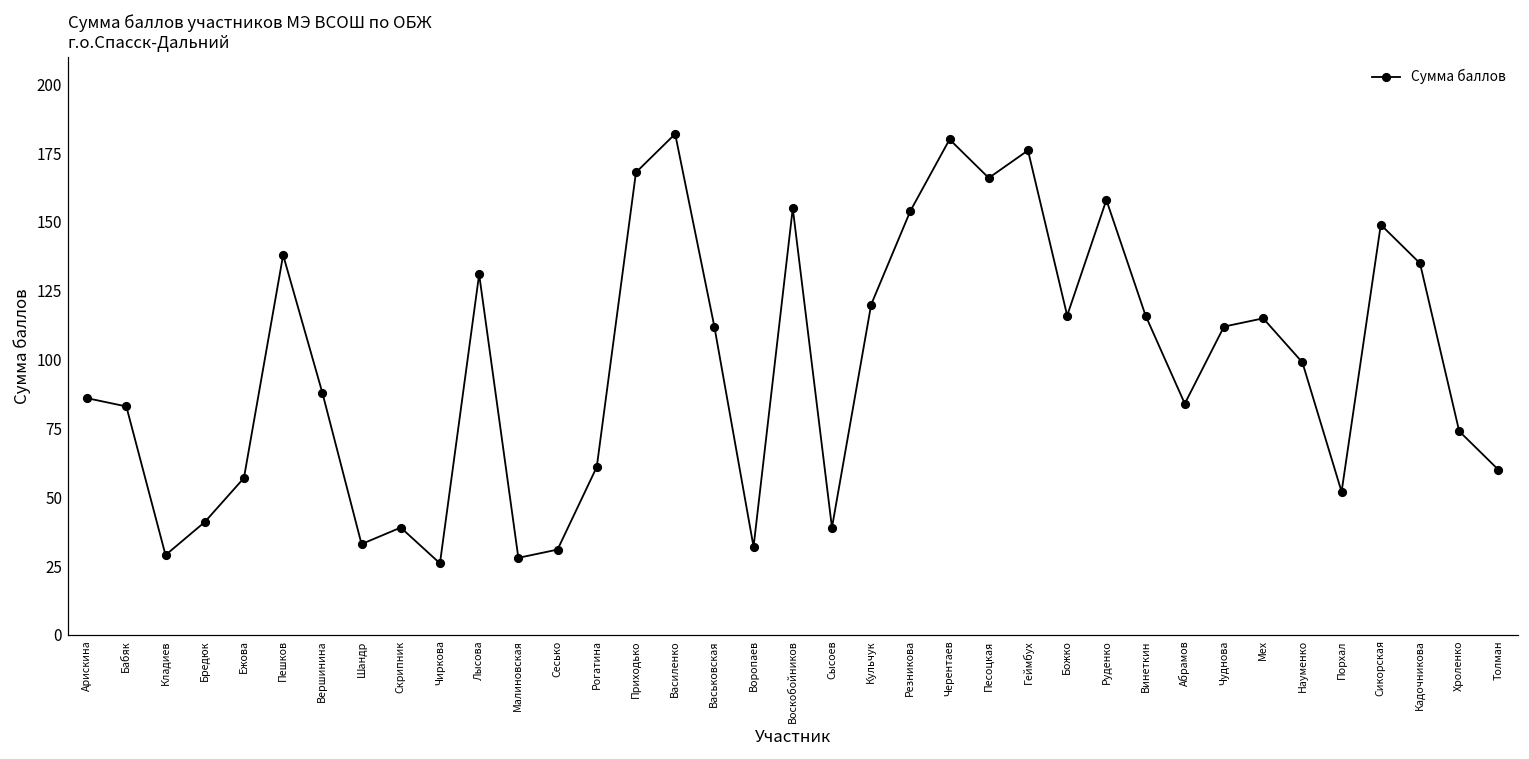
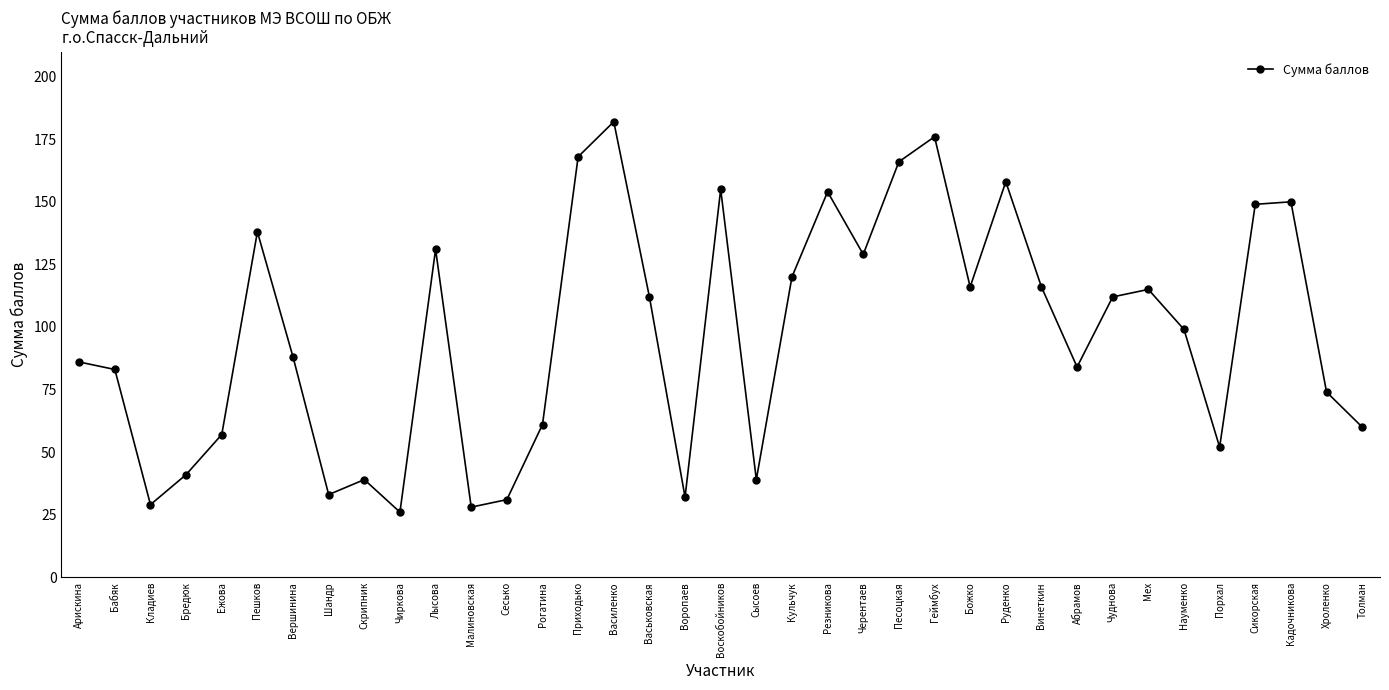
  {
    "Арискина": 86,
    "Бабяк": 83,
    "Кладиев": 29,
    "Бредюк": 41,
    "Ежова": 57,
    "Пешков": 138,
    "Вершинина": 88,
    "Шандр": 33,
    "Скрипник": 39,
    "Чиркова": 26,
    "Лысова": 131,
    "Малиновская": 28,
    "Сесько": 31,
    "Рогатина": 61,
    "Приходько": 168,
    "Василенко": 182,
    "Васьковская": 112,
    "Воропаев": 32,
    "Воскобойников": 155,
    "Сысоев": 39,
    "Кульчук": 120,
    "Резникова": 154,
-   "Черентаев": 180,
+   "Черентаев": 129,
    "Песоцкая": 166,
    "Геймбух": 176,
    "Божко": 116,
    "Руденко": 158,
    "Винеткин": 116,
    "Абрамов": 84,
    "Чуднова": 112,
    "Мех": 115,
    "Науменко": 99,
    "Порхал": 52,
    "Сикорская": 149,
-   "Кадочникова": 135,
+   "Кадочникова": 150,
    "Хроленко": 74,
    "Толман": 60
  }
